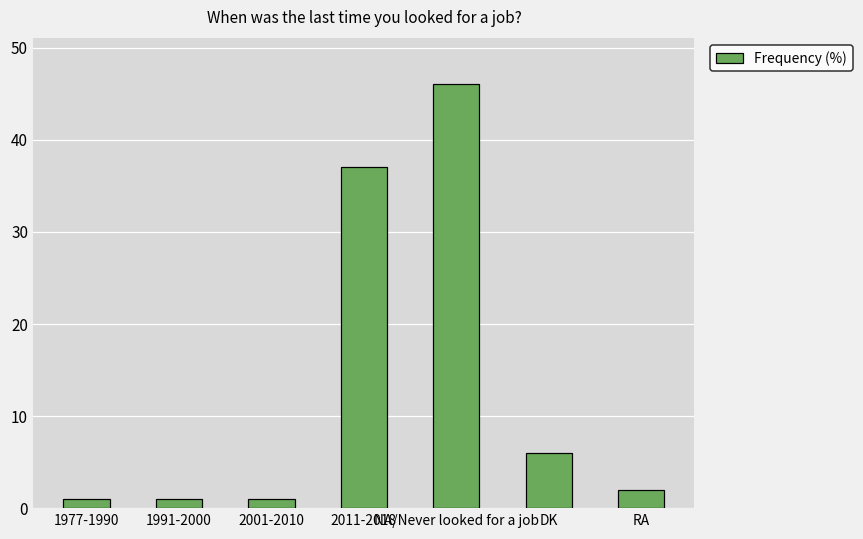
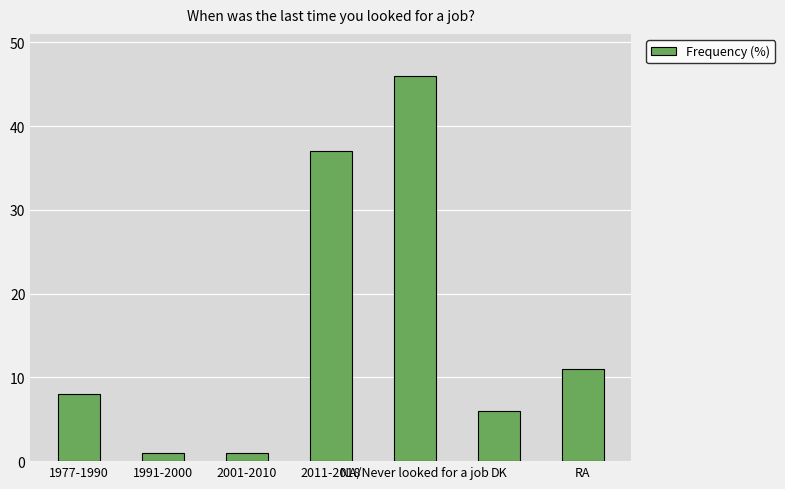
  {
-   "1977-1990": 1,
+   "1977-1990": 8,
    "1991-2000": 1,
    "2001-2010": 1,
    "NA/Never looked for a job": 46,
    "DK": 6,
-   "RA": 2
+   "RA": 11
  }
